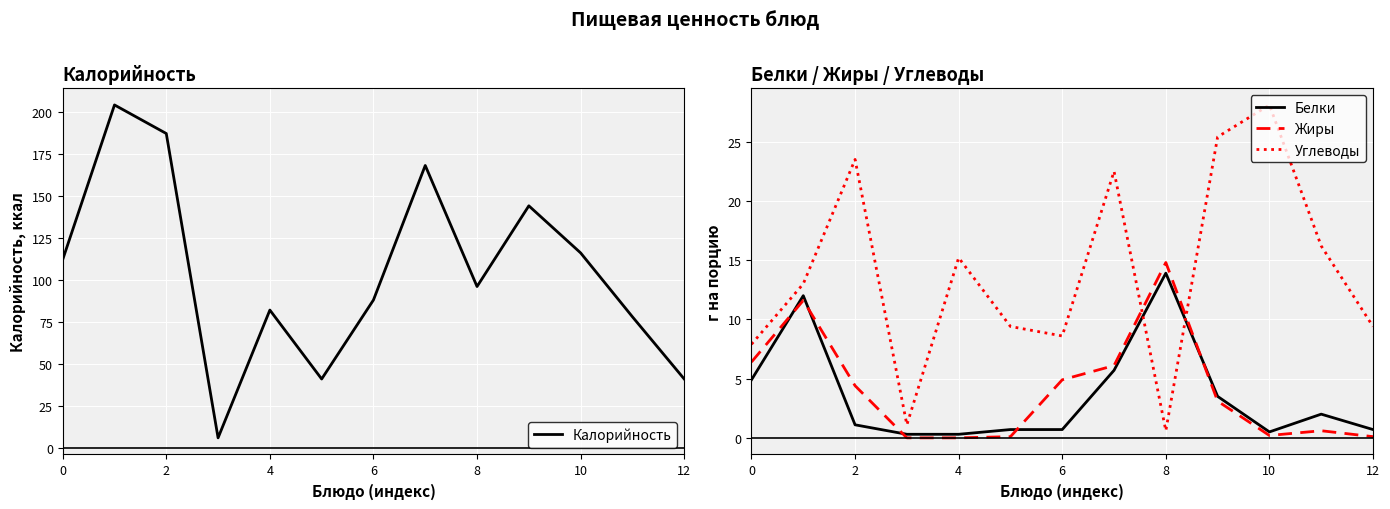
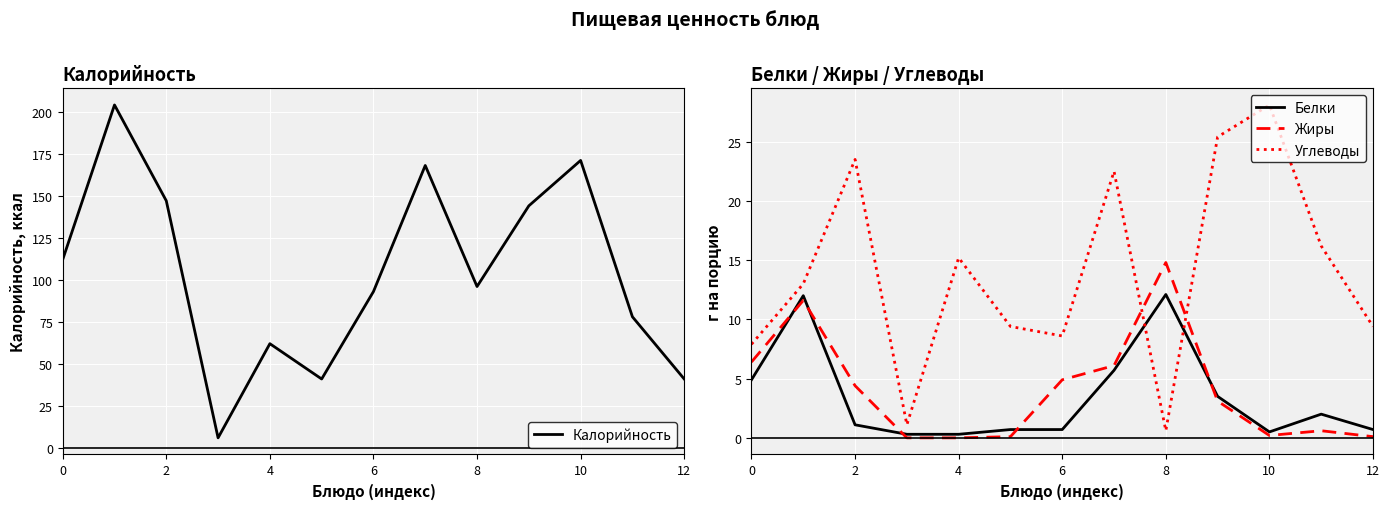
  {
    "Калорийность": {
      "0": 112,
-     "2": 187,
-     "4": 82,
-     "6": 88,
+     "2": 147,
+     "4": 62,
+     "6": 93,
      "8": 96,
-     "10": 116,
+     "10": 171,
      "12": 41
    },
    "Белки / Жиры / Углеводы": {
      "Белки": {
        "0": 4.9,
        "2": 1.1,
        "4": 0.3,
        "6": 0.7,
-       "8": 13.9,
+       "8": 12.1,
        "10": 0.5,
        "12": 0.7
      }
    }
  }
